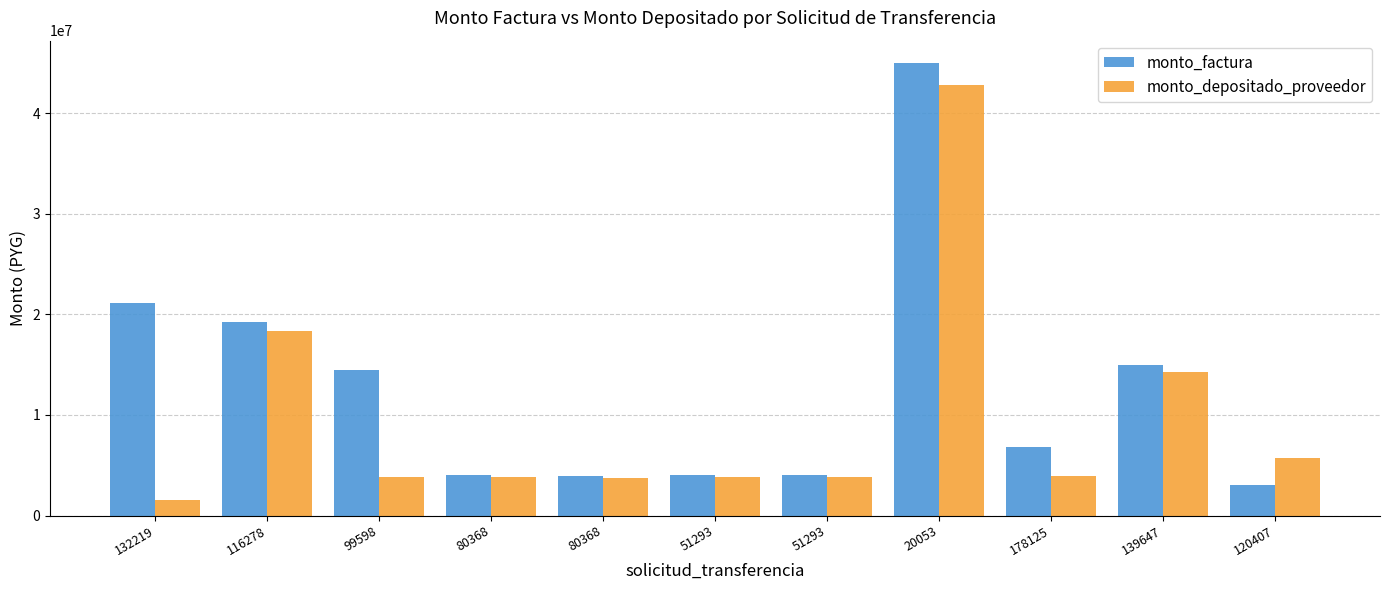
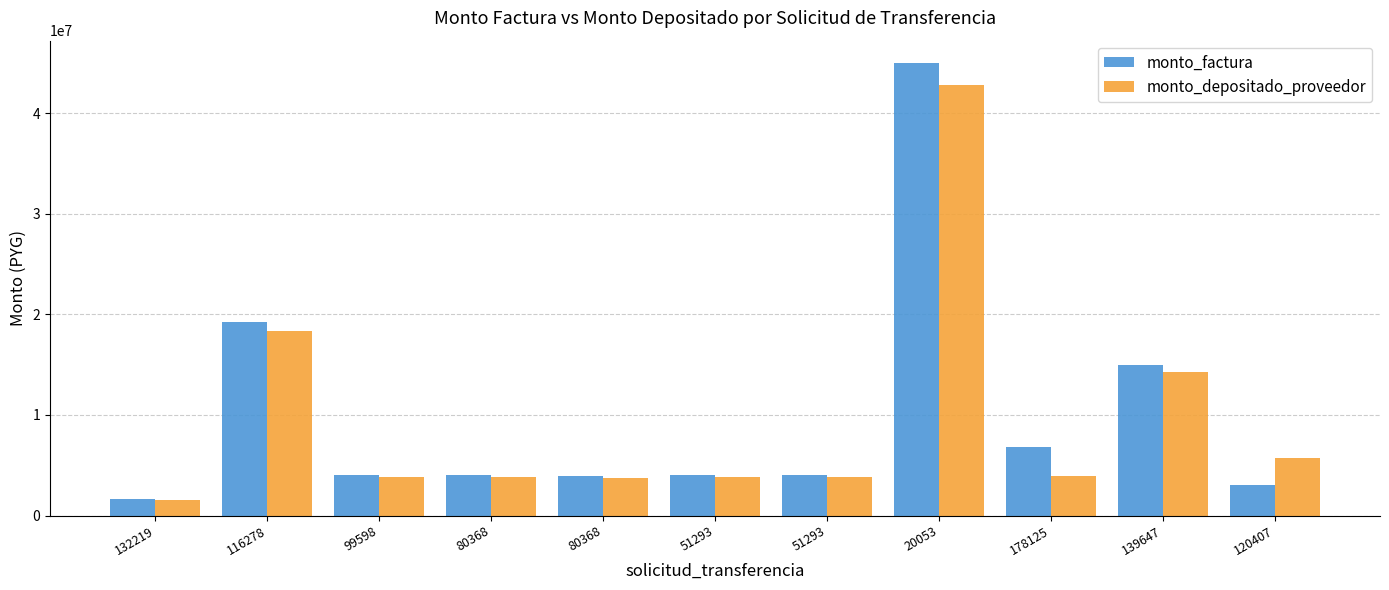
  {
    "monto_factura": {
-     "132219": 21100000,
+     "132219": 1600000,
      "116278": 19300000,
-     "99598": 14500000,
+     "99598": 4000000,
      "20053": 45000000,
      "178125": 6800000,
      "139647": 15000000,
      "120407": 3000000
    },
    "monto_depositado_proveedor": {
      "132219": 1600000,
      "116278": 18300000,
      "99598": 3800000,
      "20053": 42800000,
      "178125": 3900000,
      "139647": 14300000,
      "120407": 5700000
    }
  }
